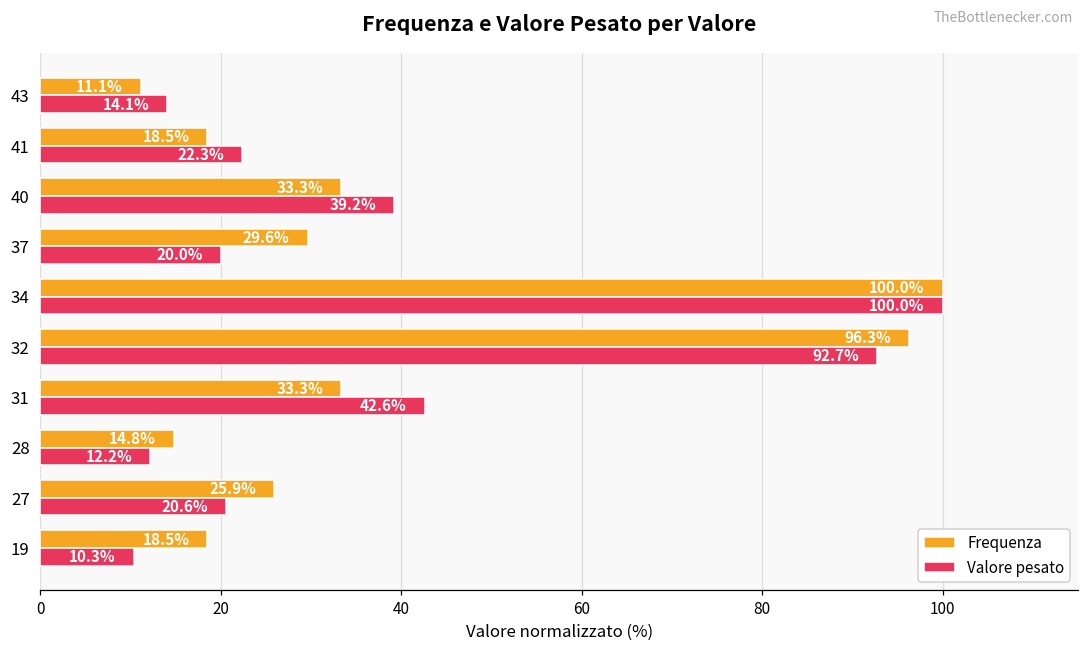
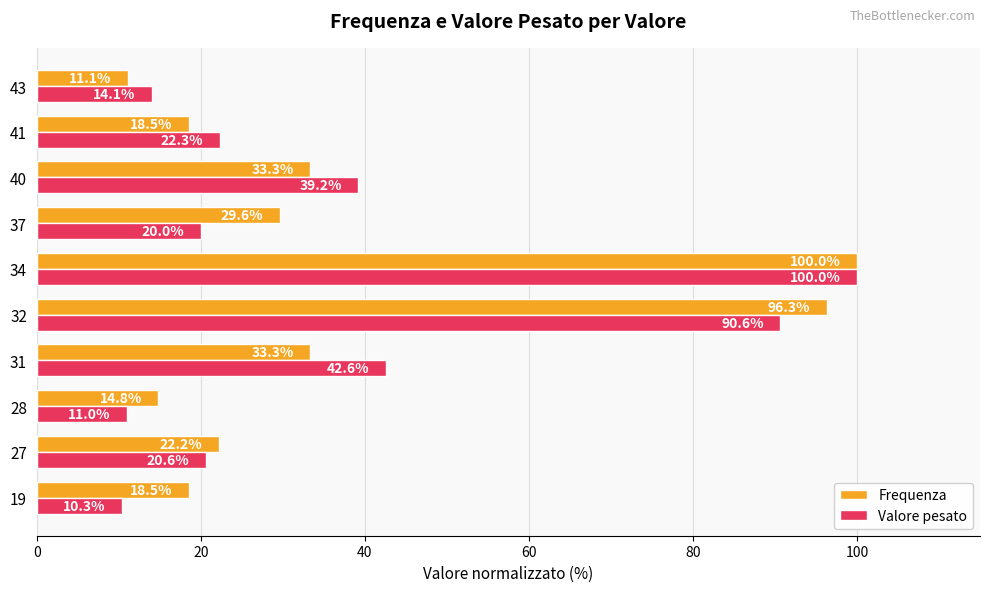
  {
    "Frequenza": {
      "43": "11.1%",
      "41": "18.5%",
      "40": "33.3%",
      "37": "29.6%",
      "34": "100.0%",
      "32": "96.3%",
      "31": "33.3%",
      "28": "14.8%",
-     "27": "25.9%",
+     "27": "22.2%",
      "19": "18.5%"
    },
    "Valore pesato": {
      "43": "14.1%",
      "41": "22.3%",
      "40": "39.2%",
      "37": "20.0%",
      "34": "100.0%",
-     "32": "92.7%",
+     "32": "90.6%",
      "31": "42.6%",
-     "28": "12.2%",
+     "28": "11.0%",
      "27": "20.6%",
      "19": "10.3%"
    }
  }
